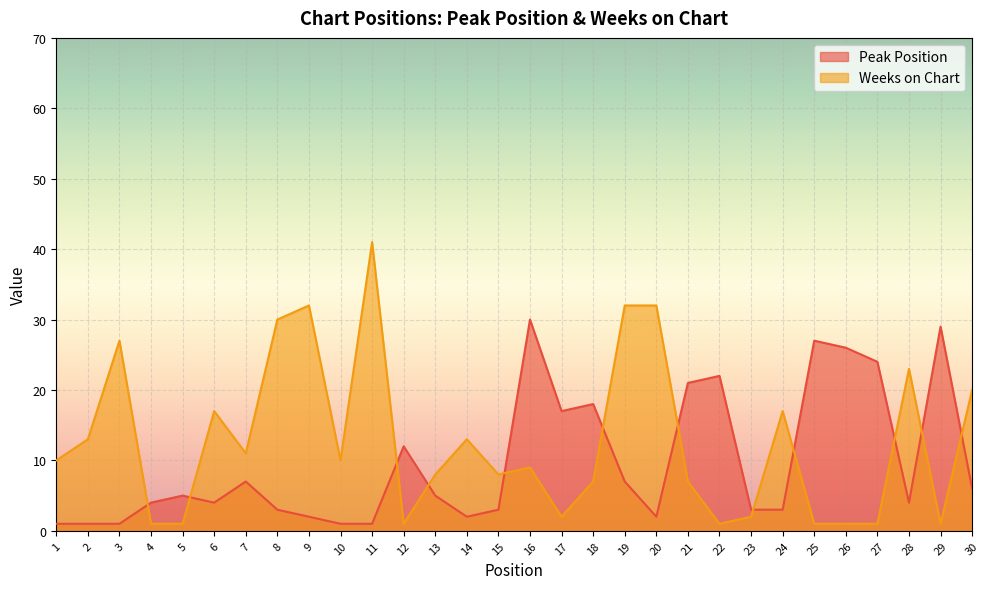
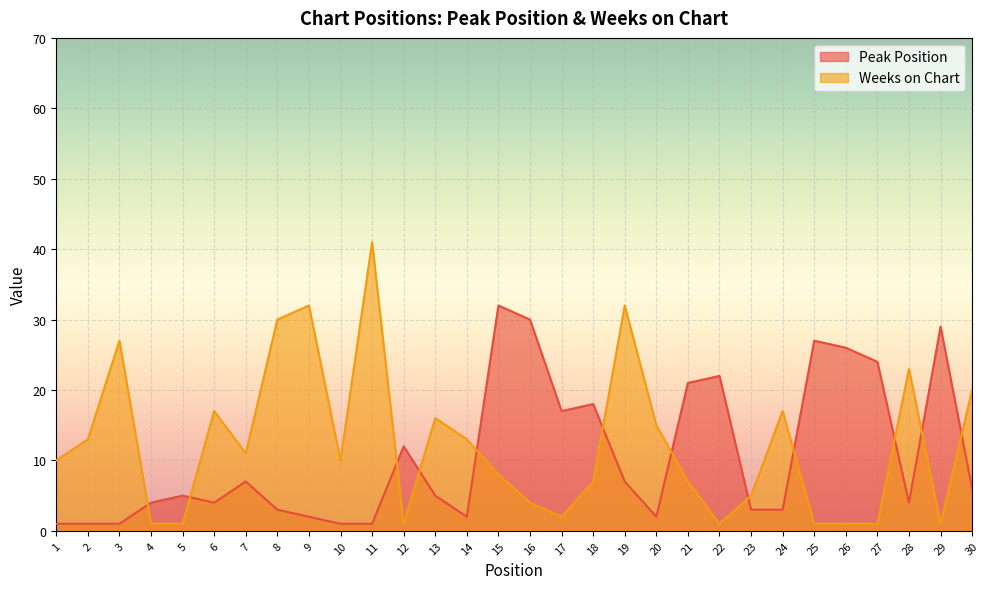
  {
    "Peak Position": {
      "1": 1,
      "2": 1,
      "3": 1,
      "4": 4,
      "5": 5,
      "6": 4,
      "7": 7,
      "8": 3,
      "9": 2,
      "10": 1,
      "11": 1,
      "12": 12,
      "13": 5,
      "14": 2,
-     "15": 3,
+     "15": 32,
      "16": 30,
      "17": 17,
      "18": 18,
      "19": 7,
      "20": 2,
      "21": 21,
      "22": 22,
      "23": 3,
      "24": 3,
      "25": 27,
      "26": 26,
      "27": 24,
      "28": 4,
      "29": 29,
      "30": 6
    },
    "Weeks on Chart": {
      "1": 10,
      "2": 13,
      "3": 27,
      "4": 1,
      "5": 1,
      "6": 17,
      "7": 11,
      "8": 30,
      "9": 32,
      "10": 10,
      "11": 41,
      "12": 1,
-     "13": 8,
+     "13": 16,
      "14": 13,
      "15": 8,
-     "16": 9,
+     "16": 4,
      "17": 2,
      "18": 7,
      "19": 32,
-     "20": 32,
+     "20": 15,
      "21": 7,
      "22": 1,
-     "23": 2,
+     "23": 5,
      "24": 17,
      "25": 1,
      "26": 1,
      "27": 1,
      "28": 23,
      "29": 1,
      "30": 20
    }
  }
